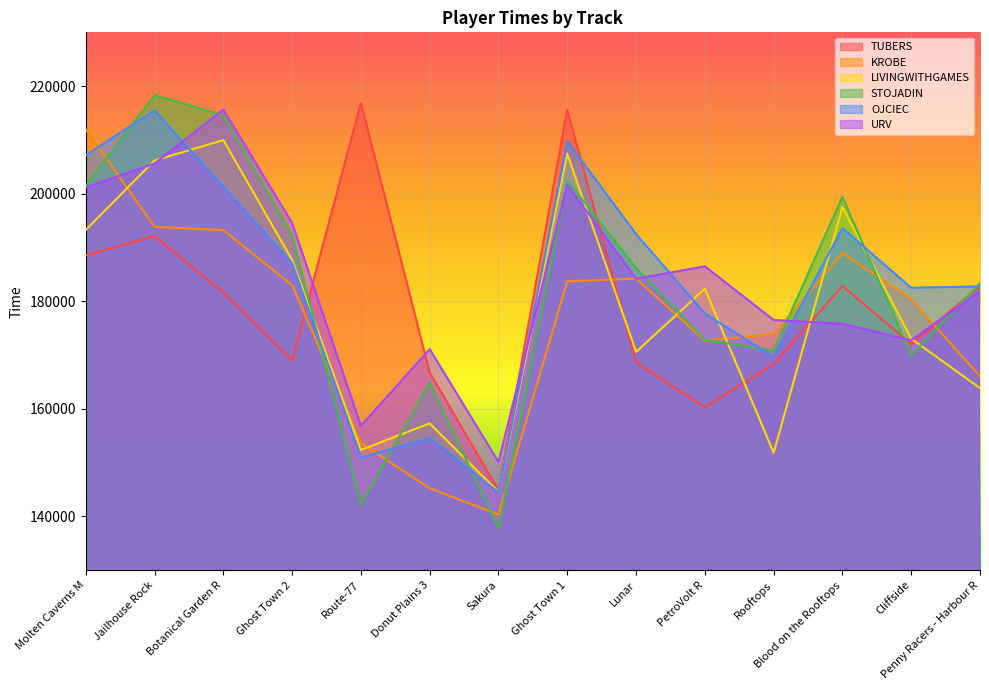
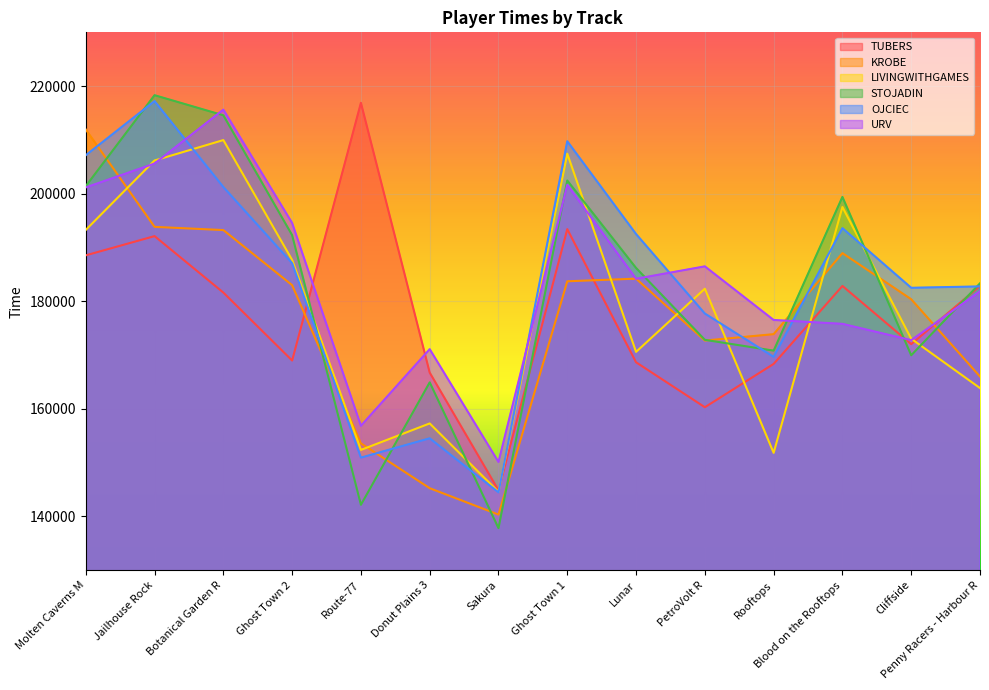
  {
    "TUBERS": {
      "Molten Caverns M": 189000,
      "Jailhouse Rock": 192000,
      "Botanical Garden R": 182000,
      "Ghost Town 2": 169000,
      "Route-77": 217000,
      "Donut Plains 3": 167000,
-     "Ghost Town 1": 216000,
+     "Ghost Town 1": 193000,
      "Lunar": 169000,
      "PetroVolt R": 160000,
      "Rooftops": 168000,
      "Blood on the Rooftops": 183000,
      "Cliffside": 172000
    },
    "STOJADIN": {
      "Jailhouse Rock": 218000,
      "Botanical Garden R": 215000,
      "Ghost Town 2": 192000,
      "Route-77": 142000,
      "Donut Plains 3": 165000,
      "Sakura": 138000,
      "Ghost Town 1": 202000,
      "Lunar": 186000,
      "Rooftops": 171000,
      "Blood on the Rooftops": 199000,
      "Cliffside": 170000,
      "Penny Racers - Harbour R": 183000
    },
    "OJCIEC": {
      "Molten Caverns M": 207000,
-     "Jailhouse Rock": 215000,
+     "Jailhouse Rock": 217000,
      "Botanical Garden R": 201000,
      "Ghost Town 2": 187000,
      "Route-77": 151000,
      "Donut Plains 3": 155000,
      "Ghost Town 1": 210000,
      "Lunar": 193000,
      "PetroVolt R": 178000,
      "Rooftops": 170000,
      "Blood on the Rooftops": 194000,
      "Cliffside": 183000
    },
    "URV": {
      "Jailhouse Rock": 206000,
      "Botanical Garden R": 216000,
      "Ghost Town 2": 195000,
      "Route-77": 157000,
      "Donut Plains 3": 171000,
      "Sakura": 150000,
      "Ghost Town 1": 202000,
      "PetroVolt R": 186000,
      "Rooftops": 177000,
      "Blood on the Rooftops": 176000,
      "Penny Racers - Harbour R": 182000
    }
  }
